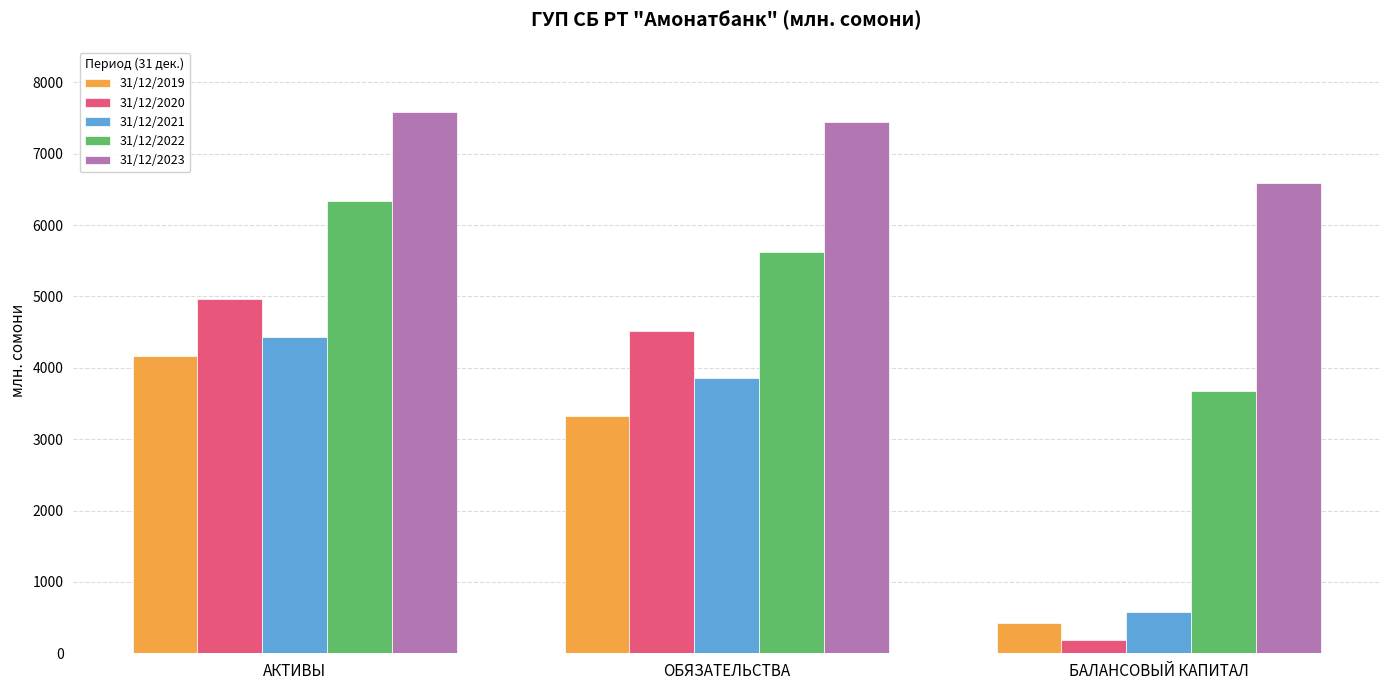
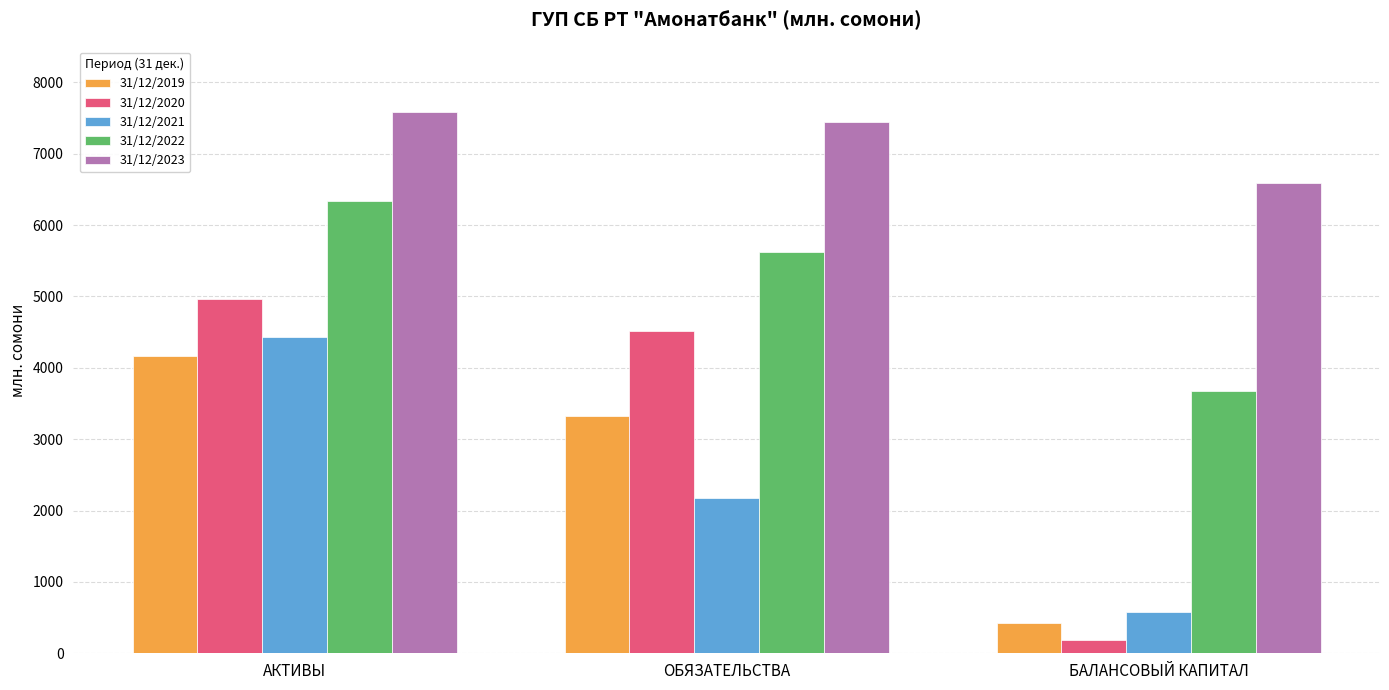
  {
    "31/12/2019": {
      "АКТИВЫ": 4200,
      "ОБЯЗАТЕЛЬСТВА": 3300,
      "БАЛАНСОВЫЙ КАПИТАЛ": 400
    },
    "31/12/2020": {
      "АКТИВЫ": 5000,
      "ОБЯЗАТЕЛЬСТВА": 4500,
      "БАЛАНСОВЫЙ КАПИТАЛ": 200
    },
    "31/12/2021": {
      "АКТИВЫ": 4400,
-     "ОБЯЗАТЕЛЬСТВА": 3900,
+     "ОБЯЗАТЕЛЬСТВА": 2200,
      "БАЛАНСОВЫЙ КАПИТАЛ": 600
    },
    "31/12/2022": {
      "АКТИВЫ": 6300,
      "ОБЯЗАТЕЛЬСТВА": 5600,
      "БАЛАНСОВЫЙ КАПИТАЛ": 3700
    },
    "31/12/2023": {
      "АКТИВЫ": 7600,
      "ОБЯЗАТЕЛЬСТВА": 7400,
      "БАЛАНСОВЫЙ КАПИТАЛ": 6600
    }
  }
